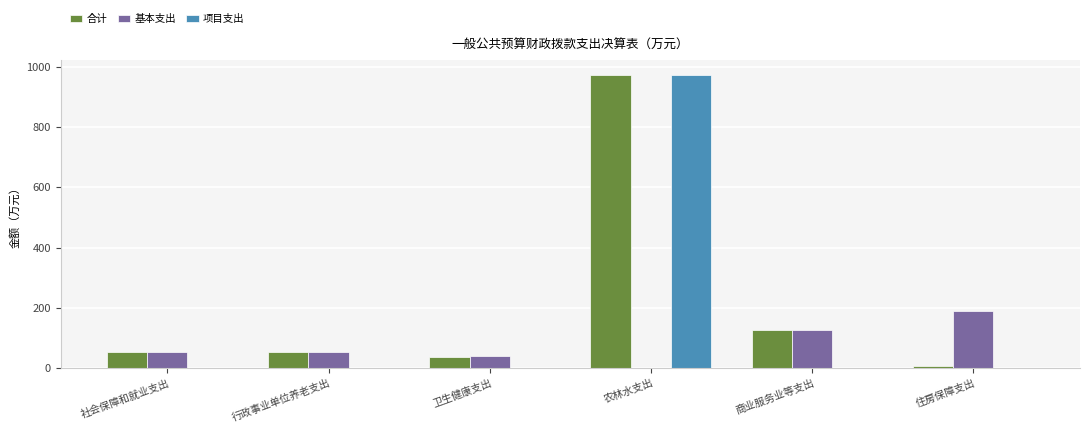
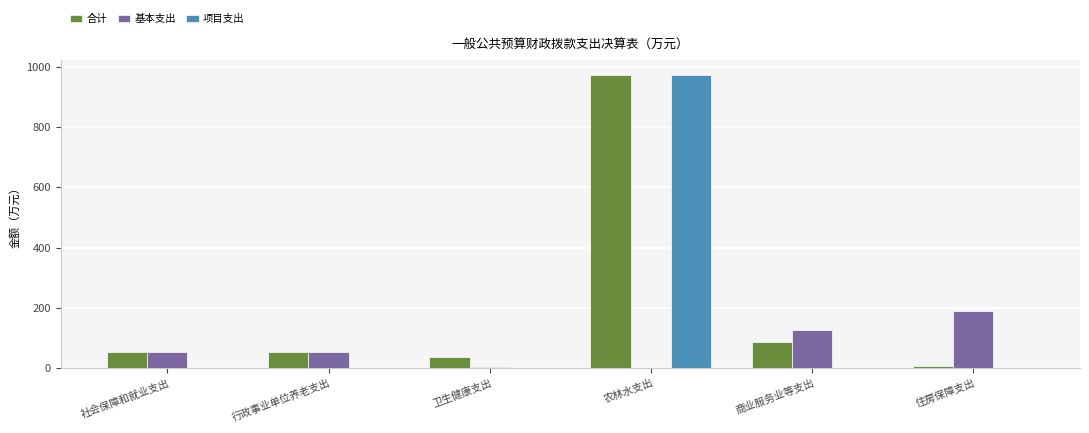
  {
    "合计": {
      "社会保障和就业支出": 60,
      "行政事业单位养老支出": 60,
      "卫生健康支出": 40,
      "农林水支出": 970,
-     "商业服务业等支出": 130,
+     "商业服务业等支出": 90,
      "住房保障支出": 10
    },
    "基本支出": {
      "社会保障和就业支出": 60,
      "行政事业单位养老支出": 60,
-     "卫生健康支出": 40,
+     "卫生健康支出": 10,
      "农林水支出": 0,
      "商业服务业等支出": 130,
      "住房保障支出": 190
    },
    "项目支出": {
      "社会保障和就业支出": 0,
      "行政事业单位养老支出": 0,
      "卫生健康支出": 0,
      "农林水支出": 970,
      "商业服务业等支出": 0,
      "住房保障支出": 0
    }
  }
